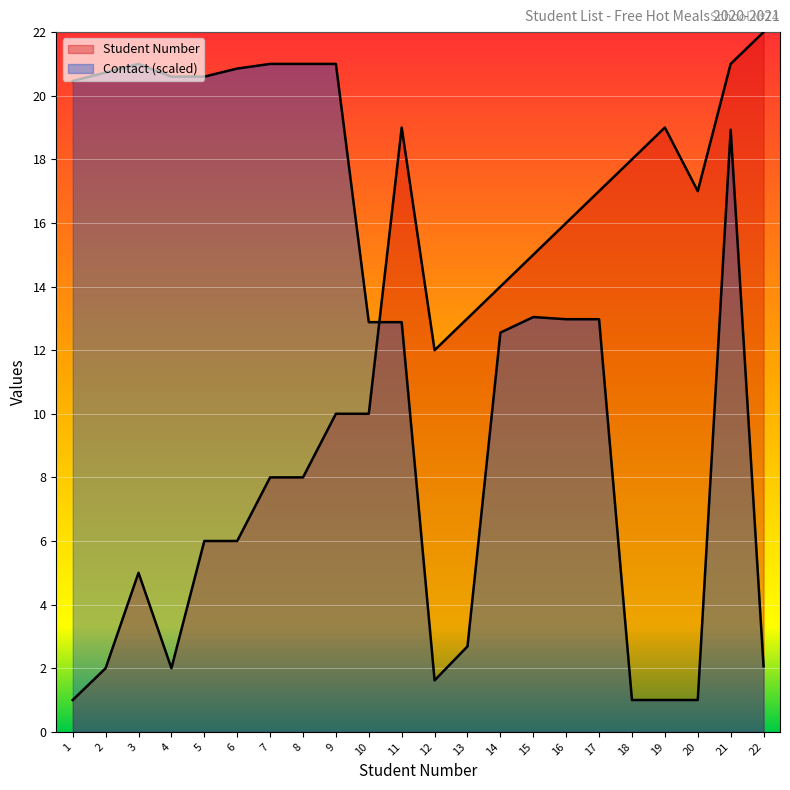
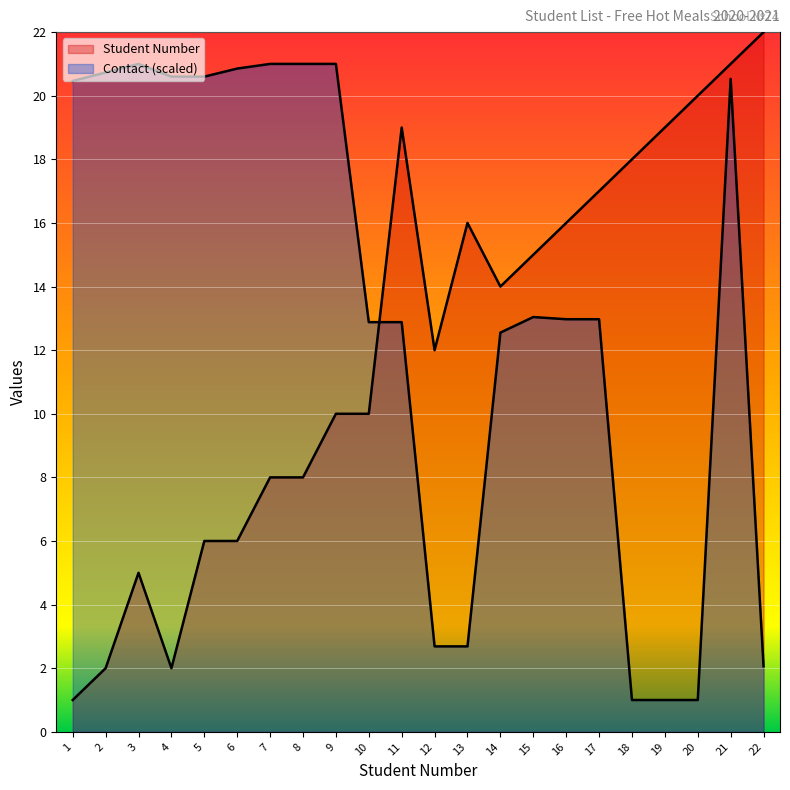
  {
    "Student Number": {
      "1": 1,
      "2": 2,
      "3": 5,
      "4": 2,
      "5": 6,
      "6": 6,
      "7": 8,
      "8": 8,
      "9": 10,
      "10": 10,
      "11": 19,
      "12": 12,
-     "13": 13,
+     "13": 16,
      "14": 14,
      "15": 15,
      "16": 16,
      "17": 17,
      "18": 18,
      "19": 19,
-     "20": 17,
+     "20": 20,
      "21": 21,
      "22": 22
    },
    "Contact (scaled)": {
      "1": 20.5,
      "6": 20.9,
      "7": 21.0,
      "8": 21.0,
      "9": 21.0,
      "10": 12.9,
      "11": 12.9,
-     "12": 1.6,
+     "12": 2.7,
      "13": 2.7,
      "14": 12.6,
      "15": 13.0,
      "16": 13.0,
      "17": 13.0,
      "18": 1.0,
      "19": 1.0,
      "20": 1.0,
-     "21": 18.9,
+     "21": 20.5,
      "22": 2.1
    }
  }
